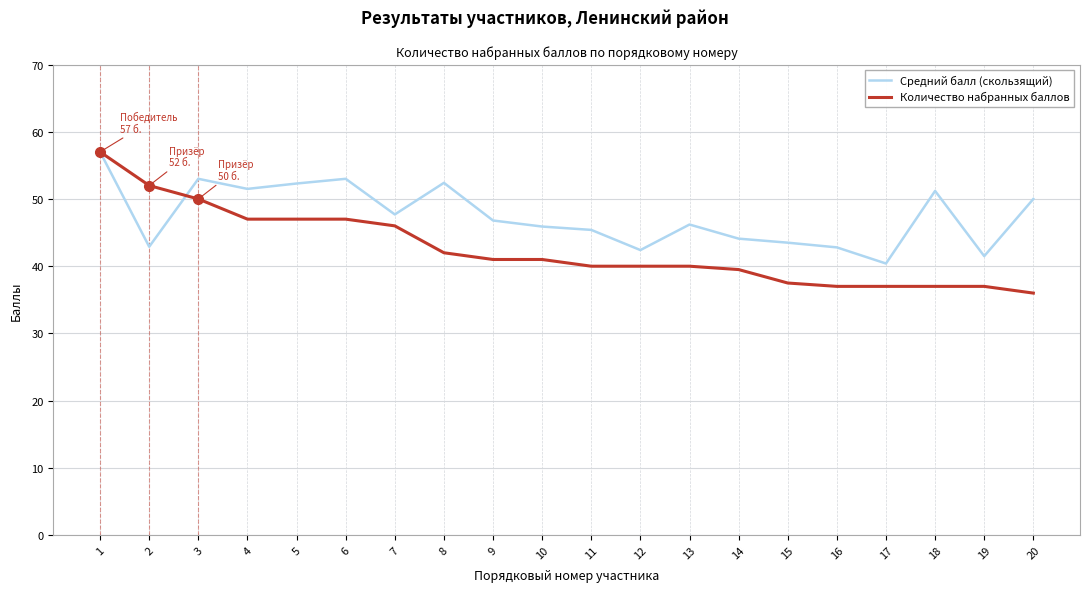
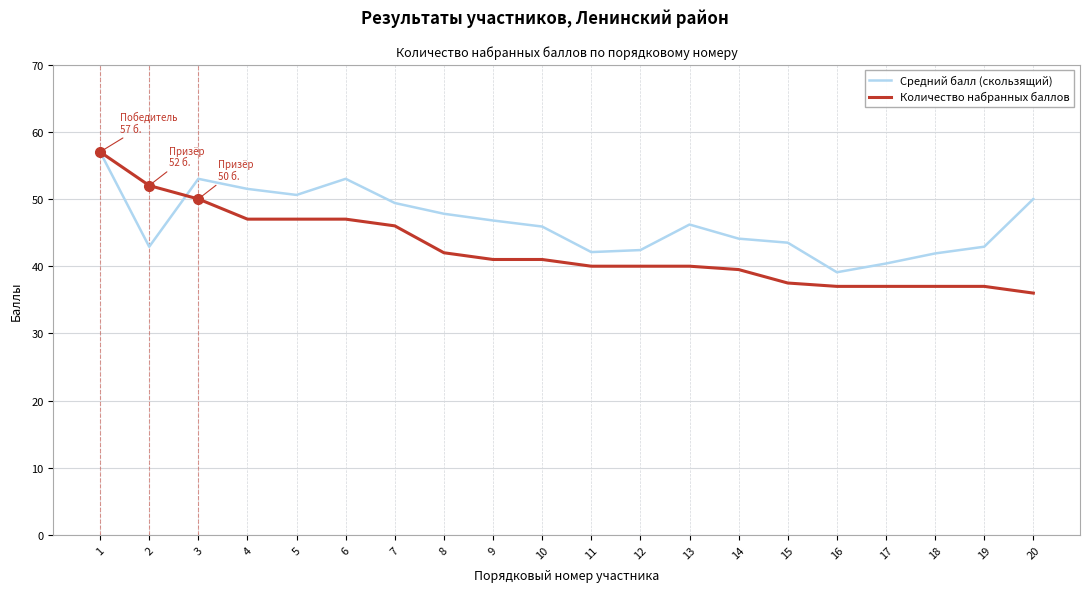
  {
    "Средний балл (скользящий)": {
      "2": 43,
-     "5": 52,
+     "5": 51,
      "6": 53,
-     "7": 48,
-     "8": 52,
+     "7": 49,
+     "8": 48,
      "9": 47,
      "10": 46,
-     "11": 45,
+     "11": 42,
      "12": 42,
      "13": 46,
      "14": 44,
      "15": 44,
-     "16": 43,
+     "16": 39,
      "17": 40,
-     "18": 51,
-     "19": 42,
+     "18": 42,
+     "19": 43,
      "20": 50
    }
  }
